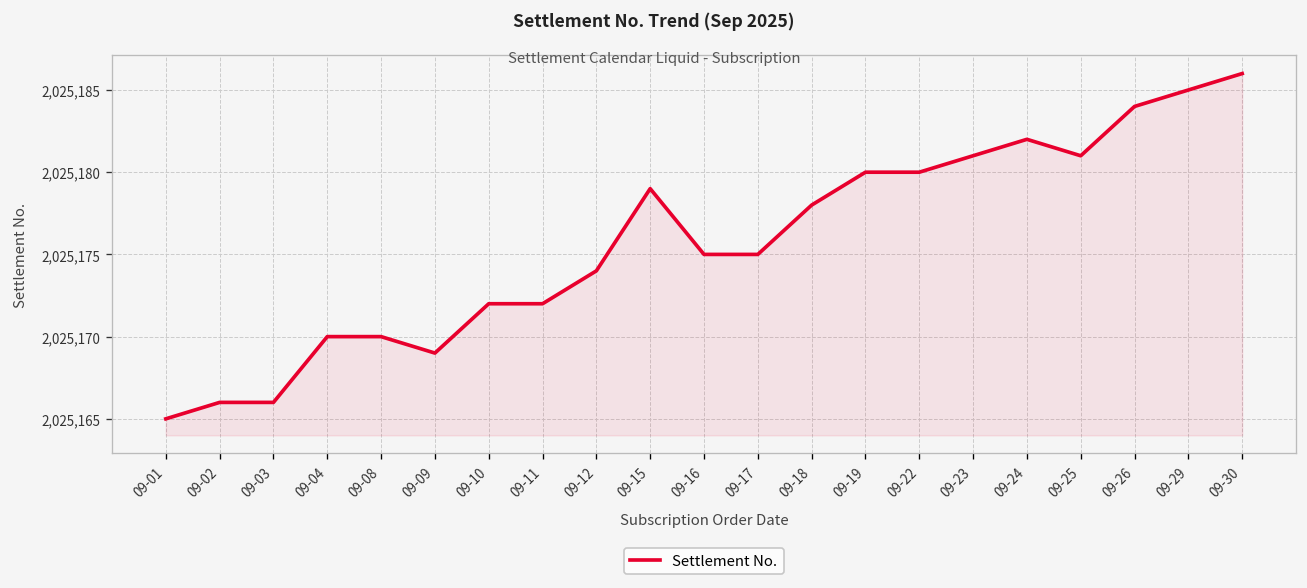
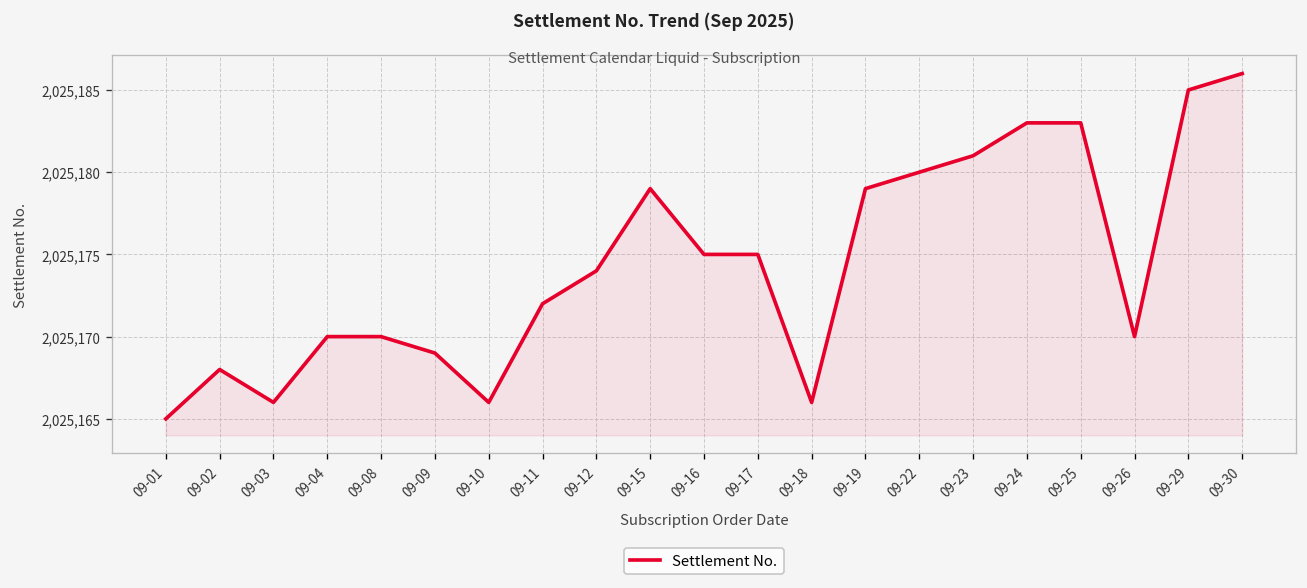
  {
    "09-01": "2,025,165",
-   "09-02": "2,025,166",
+   "09-02": "2,025,168",
    "09-03": "2,025,166",
    "09-04": "2,025,170",
    "09-08": "2,025,170",
    "09-09": "2,025,169",
-   "09-10": "2,025,172",
+   "09-10": "2,025,166",
    "09-11": "2,025,172",
    "09-12": "2,025,174",
    "09-15": "2,025,179",
    "09-16": "2,025,175",
    "09-17": "2,025,175",
-   "09-18": "2,025,178",
-   "09-19": "2,025,180",
+   "09-18": "2,025,166",
+   "09-19": "2,025,179",
    "09-22": "2,025,180",
    "09-23": "2,025,181",
-   "09-24": "2,025,182",
-   "09-25": "2,025,181",
-   "09-26": "2,025,184",
+   "09-24": "2,025,183",
+   "09-25": "2,025,183",
+   "09-26": "2,025,170",
    "09-29": "2,025,185",
    "09-30": "2,025,186"
  }
